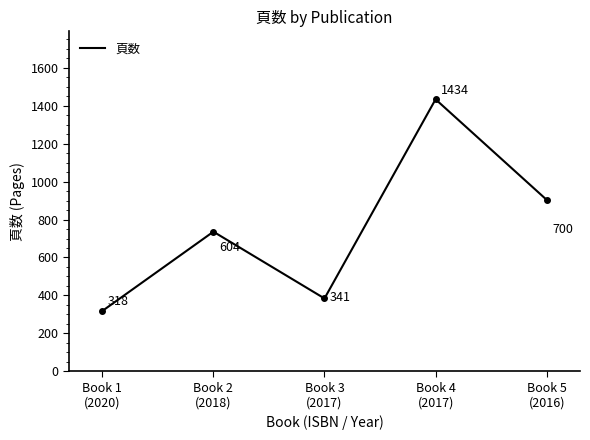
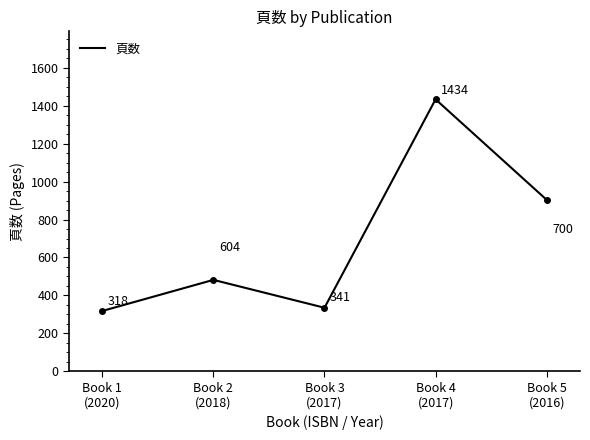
  {
-   "Book 2 (2018)": 740,
-   "Book 3 (2017)": 380
+   "Book 2 (2018)": 480,
+   "Book 3 (2017)": 340
  }
